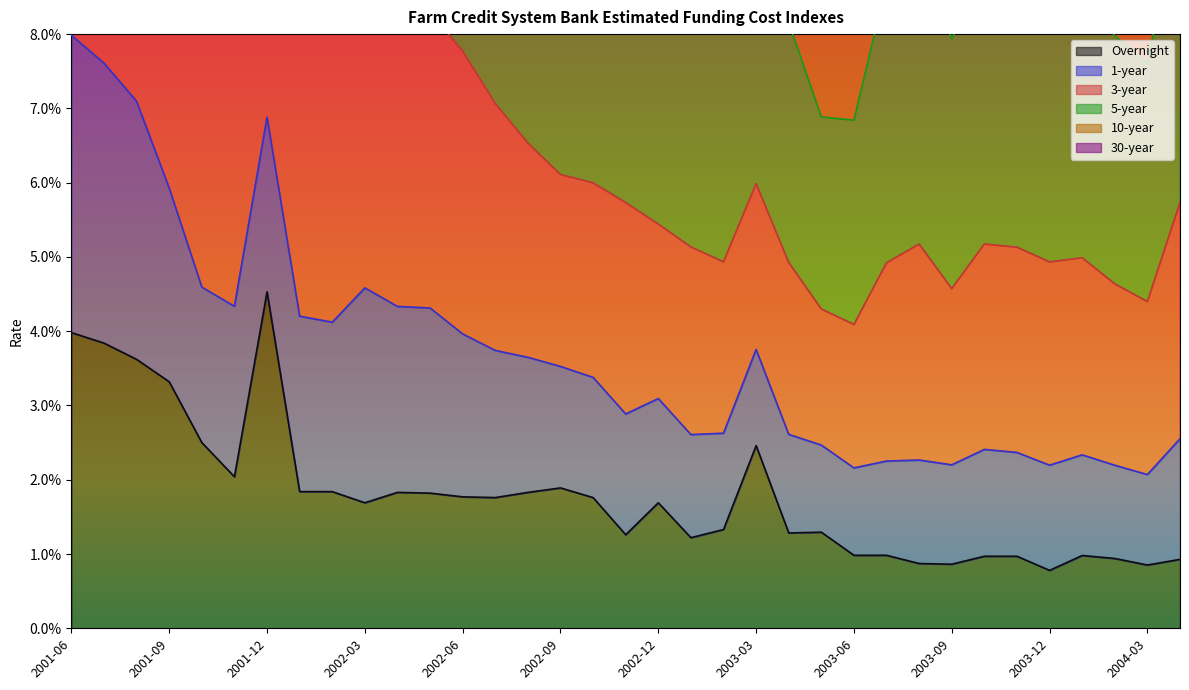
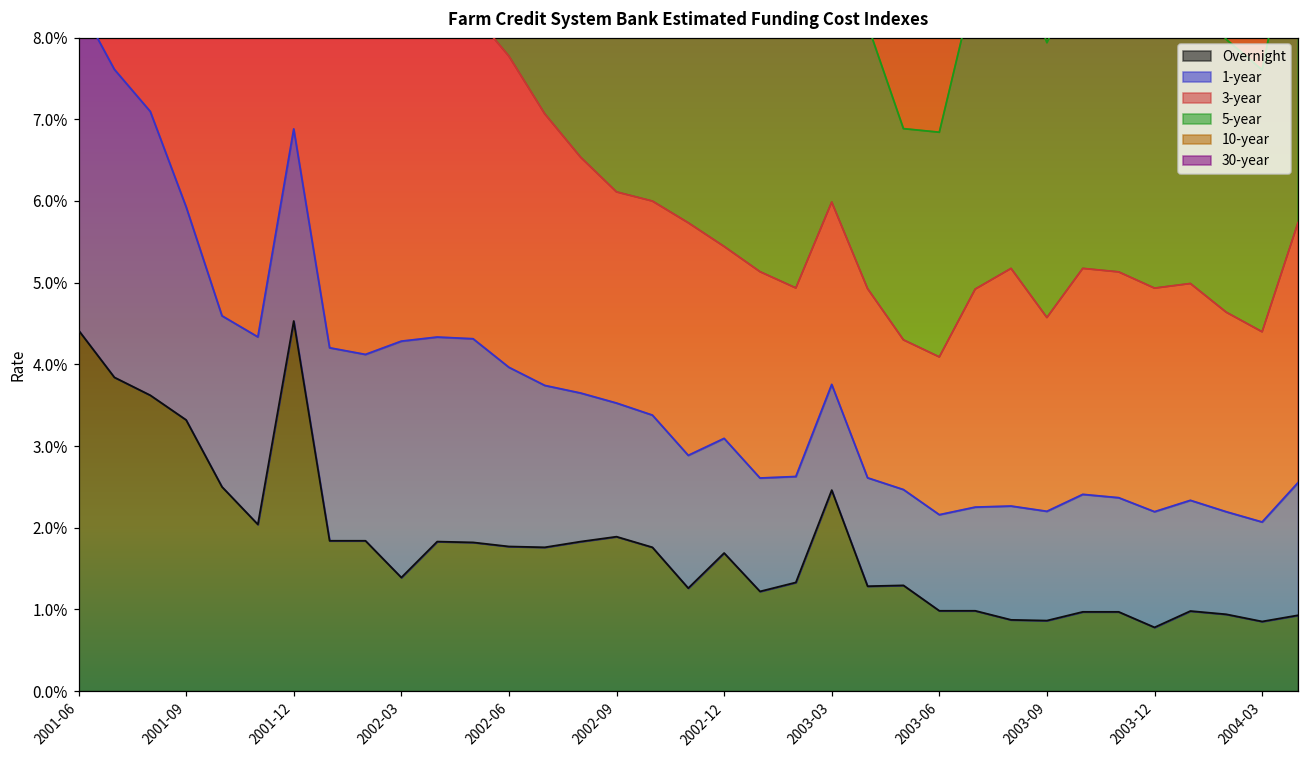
  {
    "Overnight": {
-     "2001-06": "4.0%",
+     "2001-06": "4.4%",
      "2001-09": "3.3%",
      "2001-12": "4.5%",
-     "2002-03": "1.7%",
+     "2002-03": "1.4%",
      "2002-06": "1.8%",
      "2002-09": "1.9%",
      "2002-12": "1.7%",
      "2003-03": "2.5%",
      "2003-06": "1.0%",
      "2003-09": "0.9%",
      "2003-12": "0.8%",
      "2004-03": "0.9%"
    },
    "1-year": {
      "2001-09": "2.6%",
      "2001-12": "2.4%",
      "2002-03": "2.9%",
      "2002-06": "2.2%",
      "2002-09": "1.6%",
      "2002-12": "1.4%",
      "2003-03": "1.3%",
      "2003-06": "1.2%",
      "2003-09": "1.3%",
      "2003-12": "1.4%",
      "2004-03": "1.2%"
    },
    "3-year": {
      "2002-06": "3.8%",
      "2002-09": "2.6%",
      "2002-12": "2.3%",
      "2003-03": "2.2%",
      "2003-06": "1.9%",
      "2003-09": "2.4%",
      "2003-12": "2.7%",
      "2004-03": "2.3%"
    },
    "5-year": {
      "2003-06": "2.8%",
      "2003-09": "3.4%"
    }
  }
